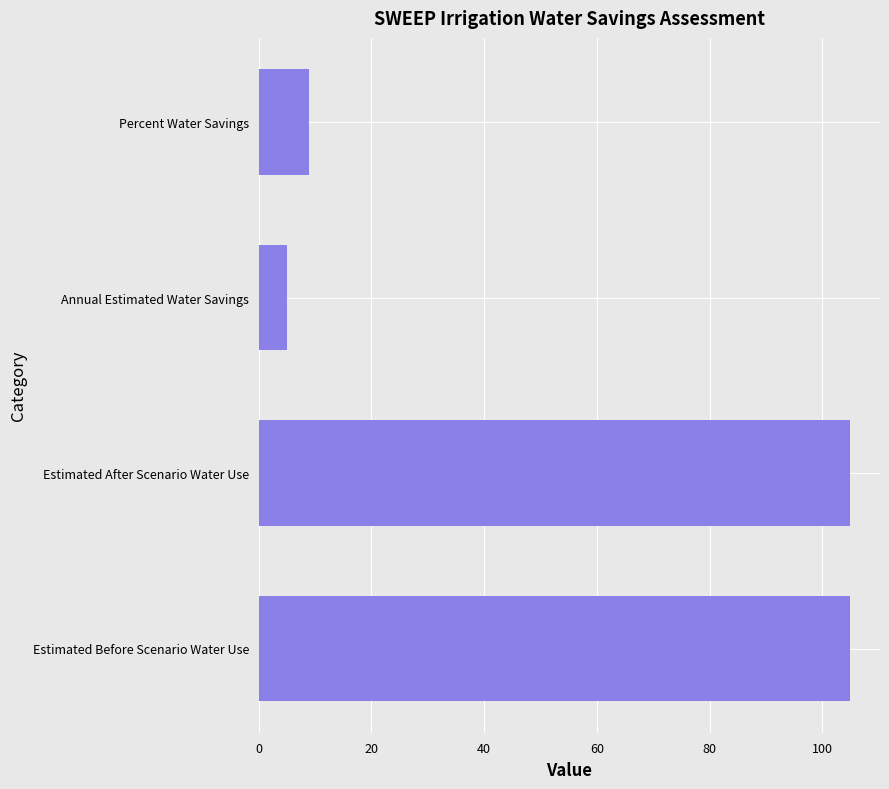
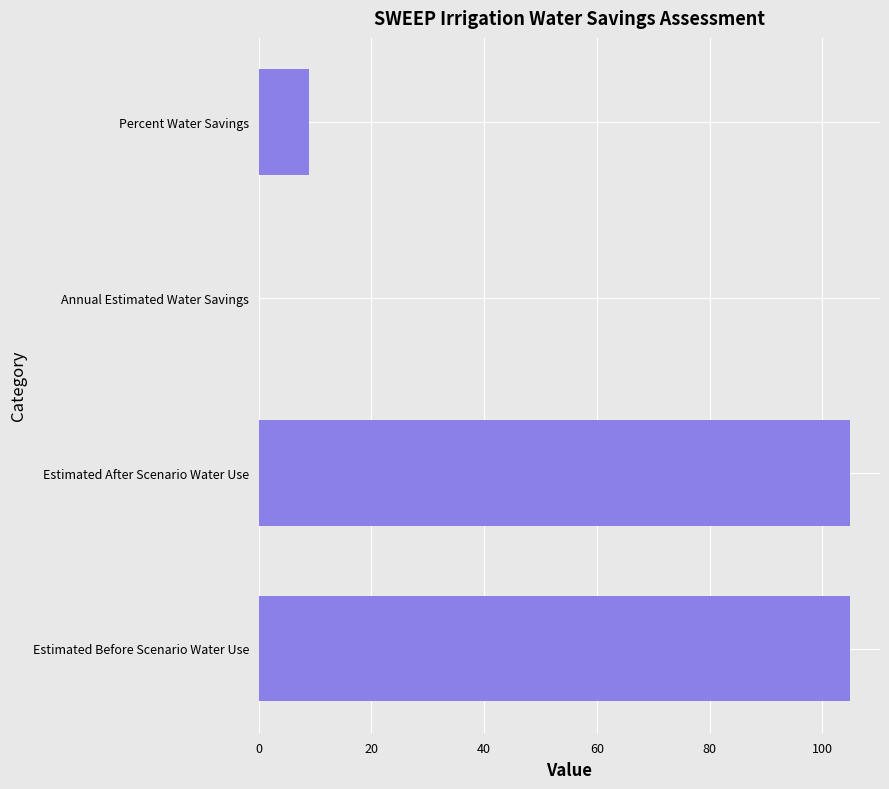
  {
    "Percent Water Savings": 9,
-   "Annual Estimated Water Savings": 5,
+   "Annual Estimated Water Savings": 0,
    "Estimated After Scenario Water Use": 105,
    "Estimated Before Scenario Water Use": 105
  }
